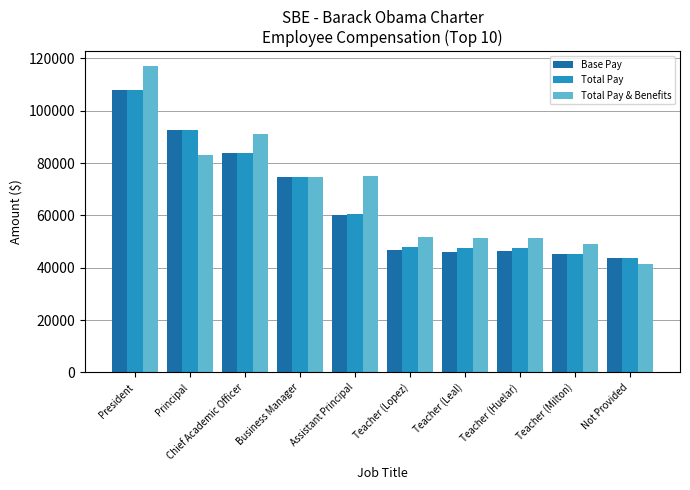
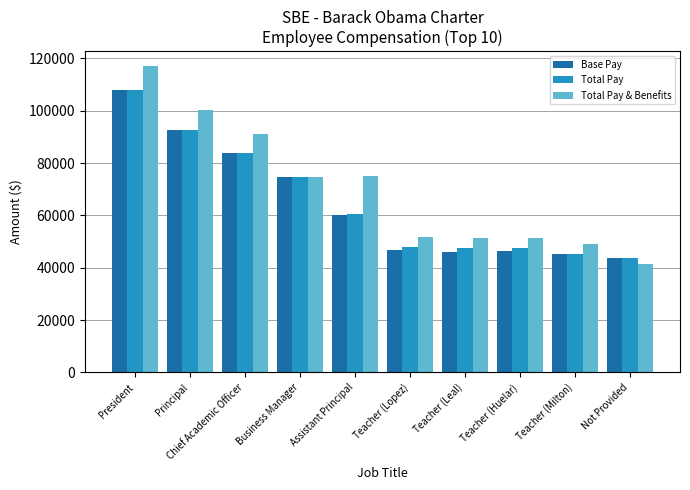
  {
    "Total Pay & Benefits": {
      "President": 117000,
-     "Principal": 83000,
+     "Principal": 100000,
      "Chief Academic Officer": 91000,
      "Business Manager": 75000,
      "Assistant Principal": 75000,
      "Teacher (Lopez)": 52000,
      "Teacher (Leal)": 51000,
      "Teacher (Huelar)": 51000,
      "Teacher (Milton)": 49000,
      "Not Provided": 42000
    }
  }
